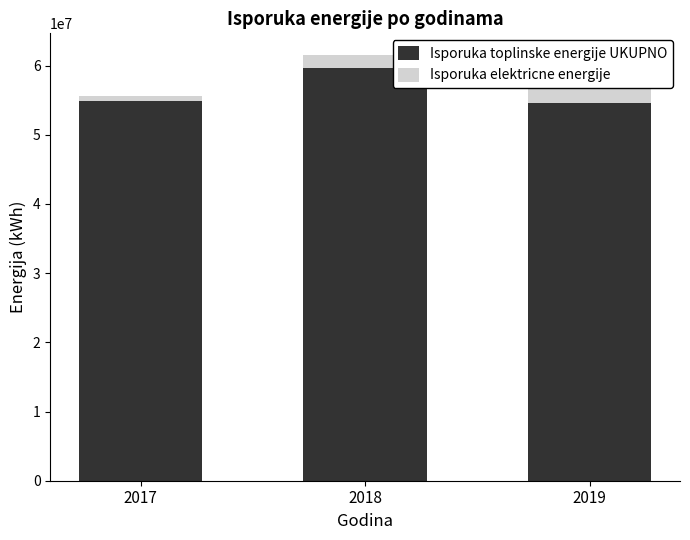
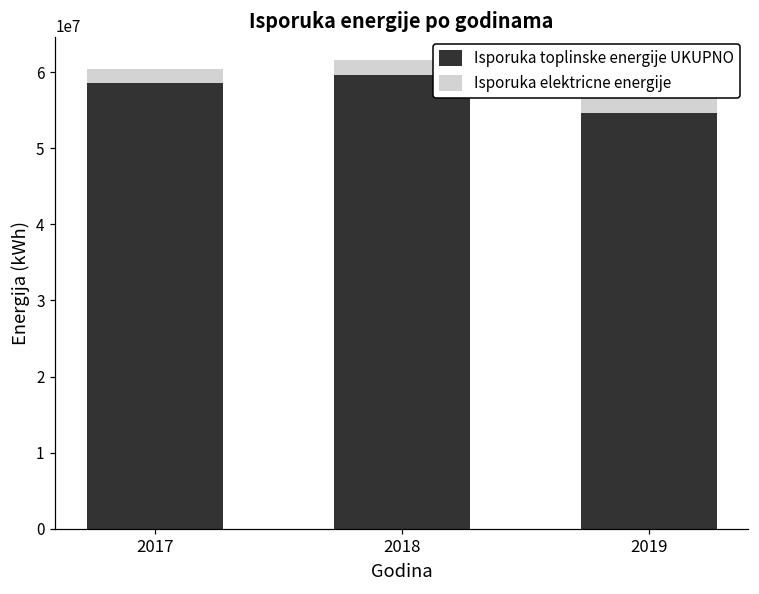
  {
    "Isporuka toplinske energije UKUPNO": {
-     "2017": 55000000,
+     "2017": 59000000,
      "2018": 60000000,
      "2019": 55000000
    },
    "Isporuka elektricne energije": {
-     "2017": 1000000,
+     "2017": 2000000,
      "2018": 2000000
    }
  }
